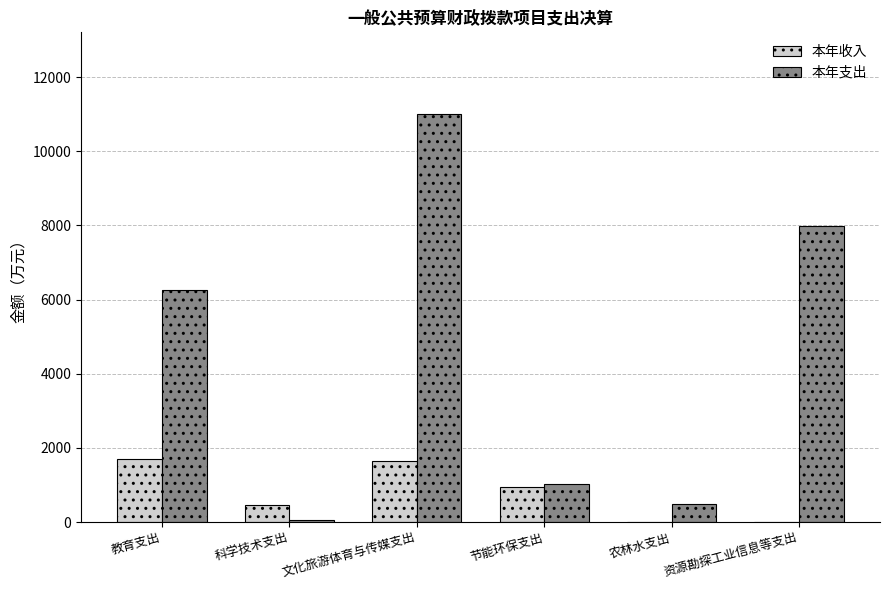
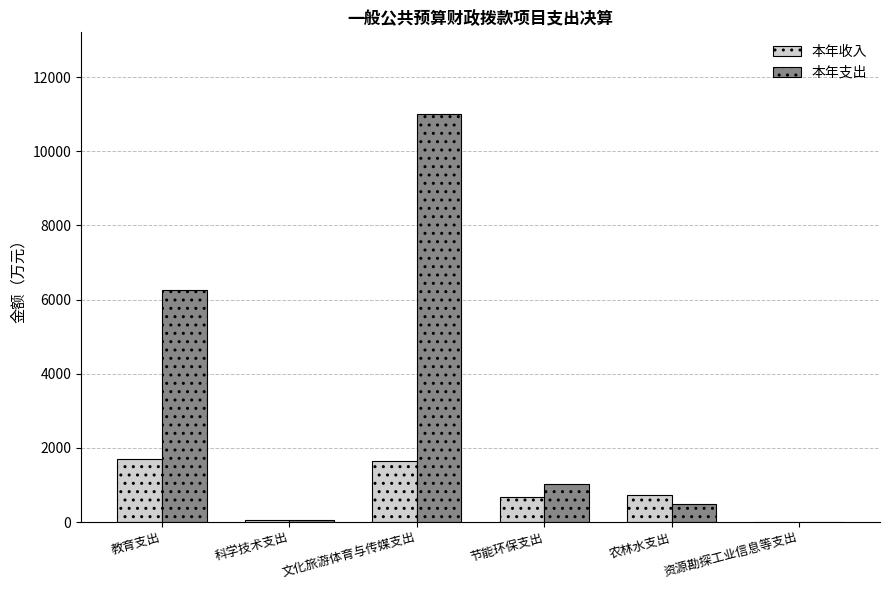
  {
    "本年收入": {
      "教育支出": 1700,
-     "科学技术支出": 500,
+     "科学技术支出": 100,
      "文化旅游体育与传媒支出": 1600,
-     "节能环保支出": 900,
-     "农林水支出": 0,
+     "节能环保支出": 700,
+     "农林水支出": 700,
      "资源勘探工业信息等支出": 0
    },
    "本年支出": {
      "教育支出": 6300,
      "文化旅游体育与传媒支出": 11000,
      "节能环保支出": 1000,
      "农林水支出": 500,
-     "资源勘探工业信息等支出": 8000
+     "资源勘探工业信息等支出": 0
    }
  }
